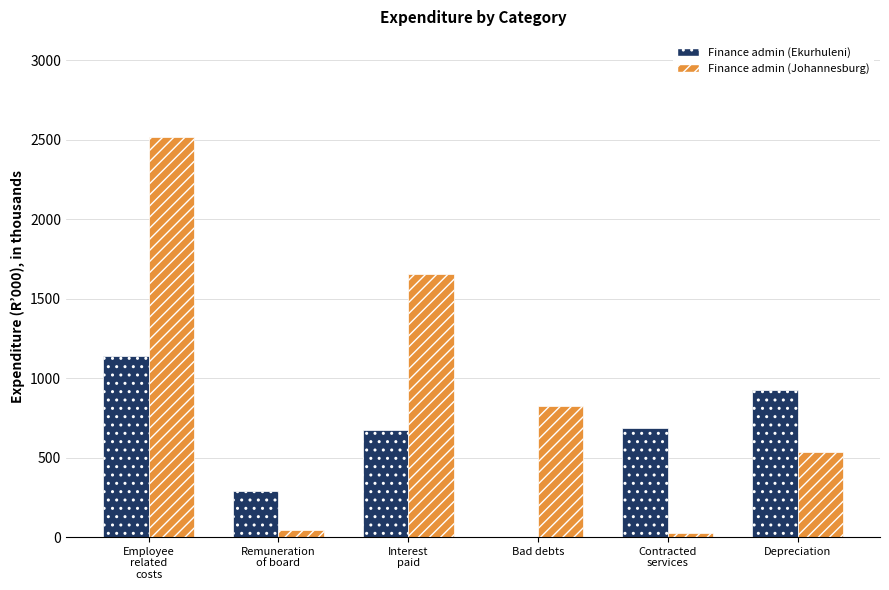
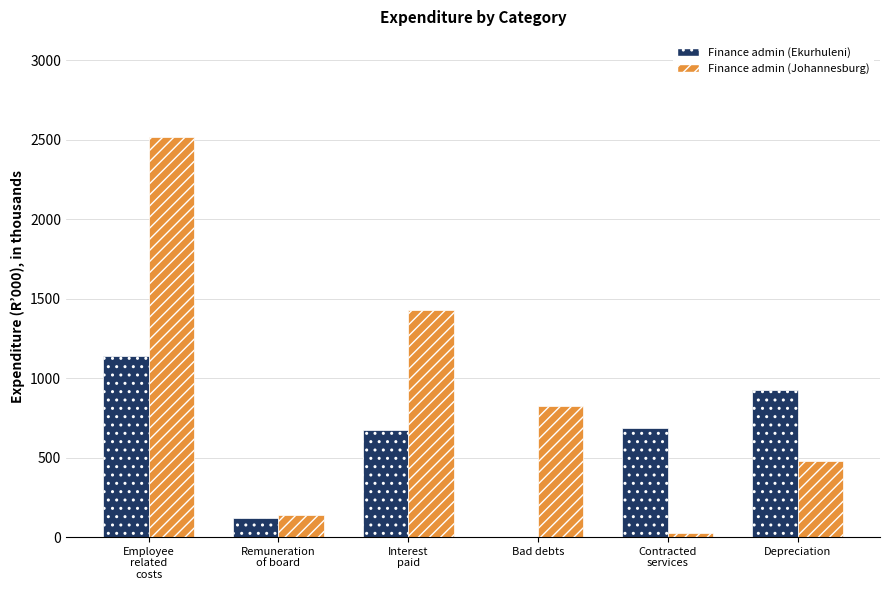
  {
    "Finance admin (Ekurhuleni)": {
      "Employee related costs": 1140,
-     "Remuneration of board": 290,
+     "Remuneration of board": 120,
      "Interest paid": 670,
      "Contracted services": 680,
      "Depreciation": 930
    },
    "Finance admin (Johannesburg)": {
      "Employee related costs": 2520,
-     "Remuneration of board": 40,
-     "Interest paid": 1660,
+     "Remuneration of board": 140,
+     "Interest paid": 1430,
      "Bad debts": 830,
      "Contracted services": 20,
-     "Depreciation": 530
+     "Depreciation": 480
    }
  }
